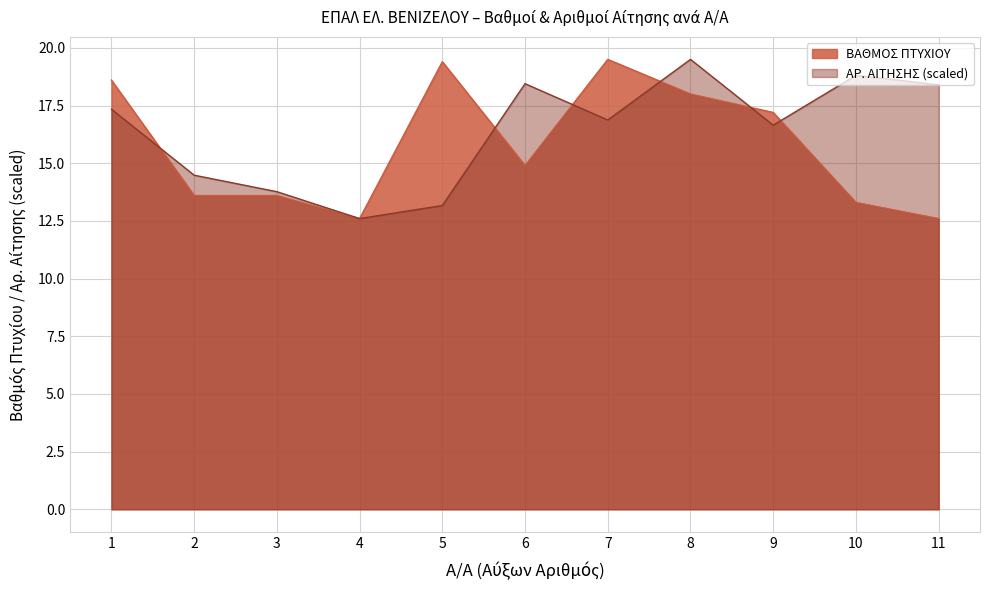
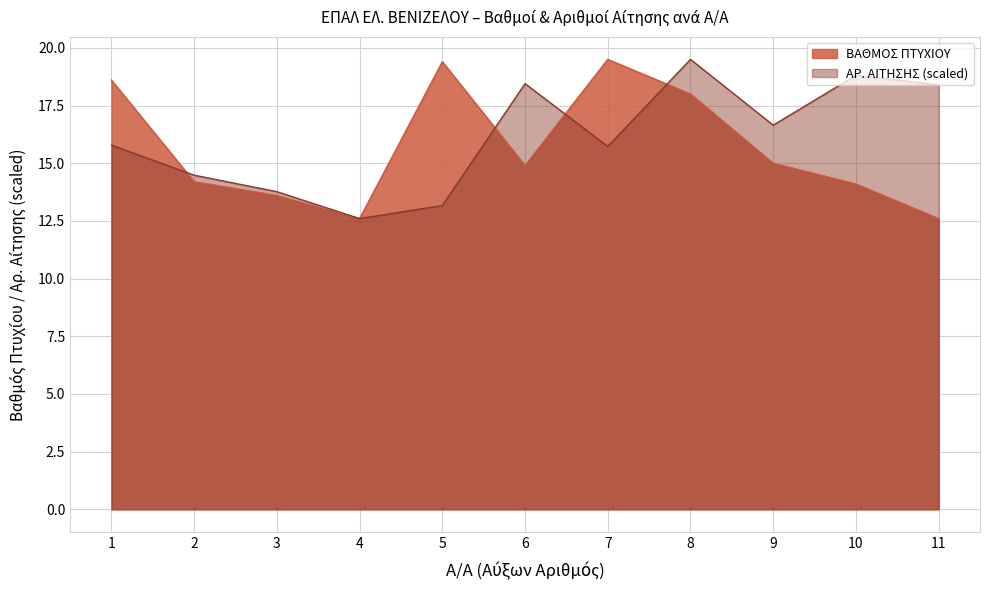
  {
    "ΒΑΘΜΟΣ ΠΤΥΧΙΟΥ": {
      "1": 18.6,
-     "2": 13.6,
+     "2": 14.2,
      "3": 13.6,
      "5": 19.4,
      "6": 14.9,
      "7": 19.5,
      "8": 18.0,
-     "9": 17.2,
-     "10": 13.3,
+     "9": 15.0,
+     "10": 14.1,
      "11": 12.6
    },
    "ΑΡ. ΑΙΤΗΣΗΣ (scaled)": {
-     "1": 17.3,
+     "1": 15.8,
      "2": 14.5,
      "3": 13.8,
      "5": 13.2,
      "6": 18.4,
-     "7": 16.9,
+     "7": 15.7,
      "8": 19.5,
      "9": 16.6
    }
  }
